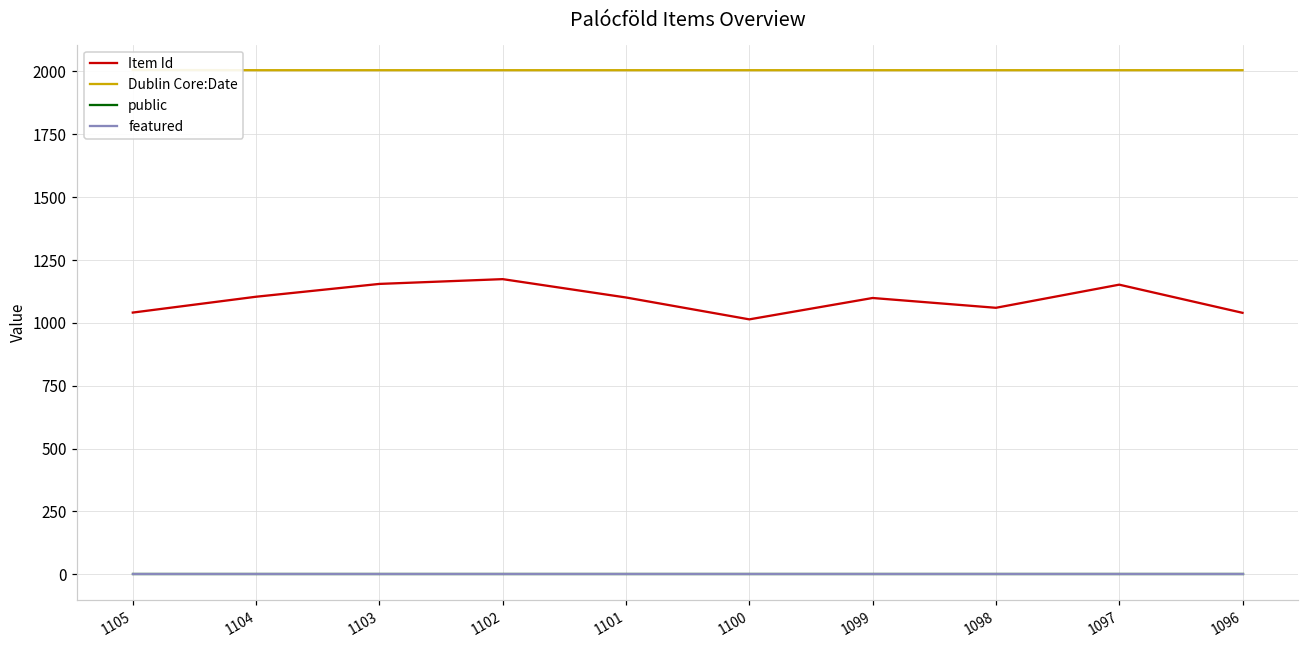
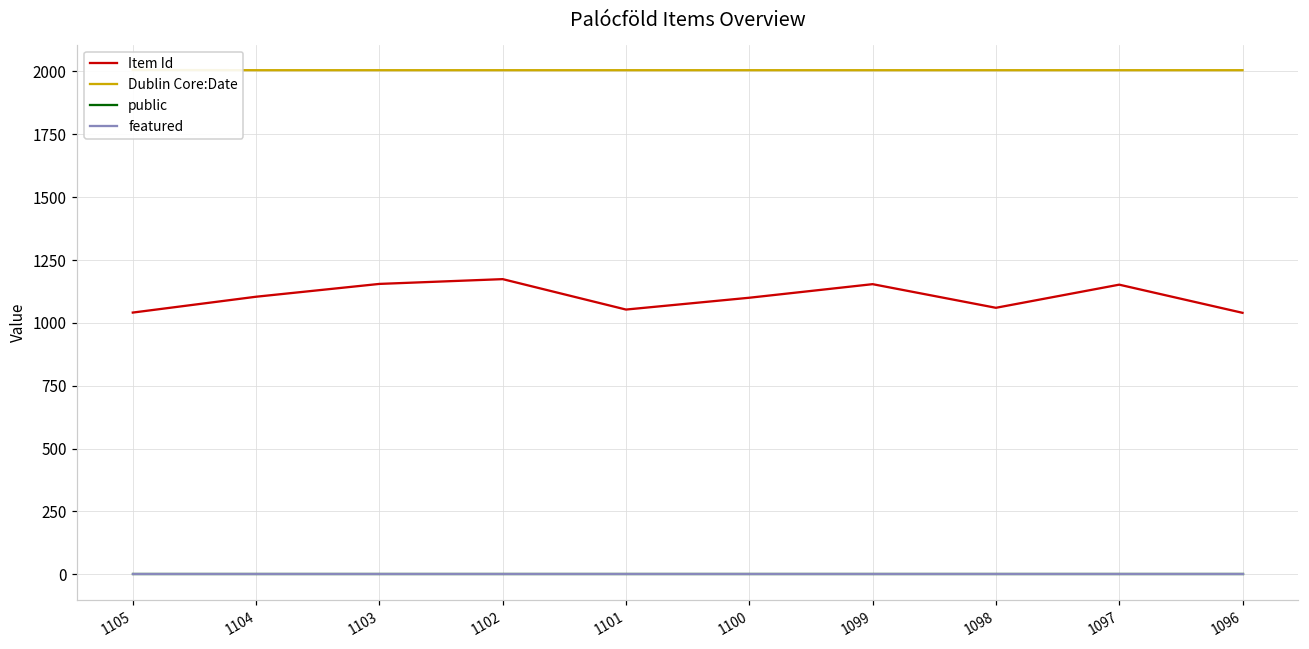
  {
    "Item Id": {
      "1105": 1040,
      "1104": 1100,
      "1103": 1160,
      "1102": 1170,
-     "1101": 1100,
-     "1100": 1010,
-     "1099": 1100,
+     "1101": 1050,
+     "1100": 1100,
+     "1099": 1150,
      "1098": 1060,
      "1097": 1150,
      "1096": 1040
    },
    "Dublin Core:Date": {
      "1104": 2010,
      "1103": 2010,
      "1102": 2010,
      "1101": 2010,
      "1100": 2010,
      "1099": 2010,
      "1098": 2010,
      "1097": 2010,
      "1096": 2010
    },
    "featured": {
      "1105": 0,
      "1104": 0,
      "1103": 0,
      "1102": 0,
      "1101": 0,
      "1100": 0,
      "1099": 0,
      "1098": 0,
      "1097": 0,
      "1096": 0
    }
  }
